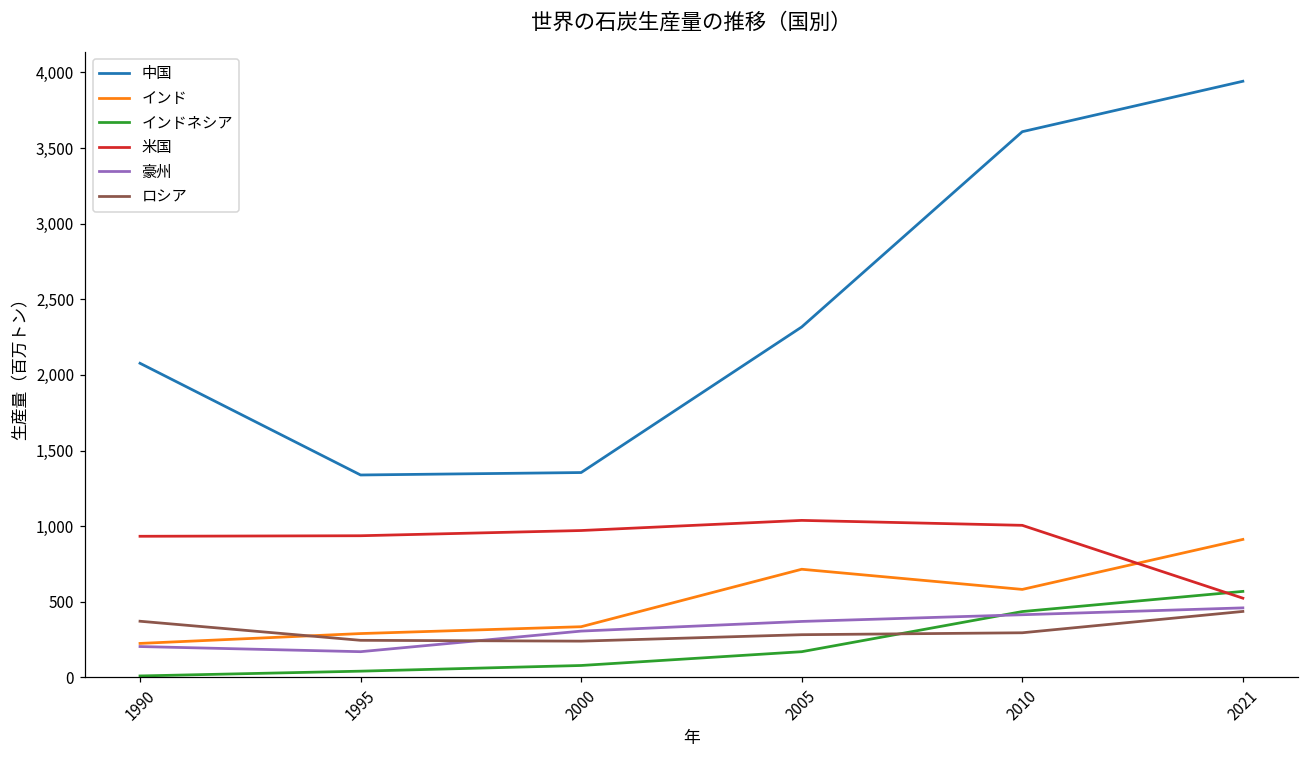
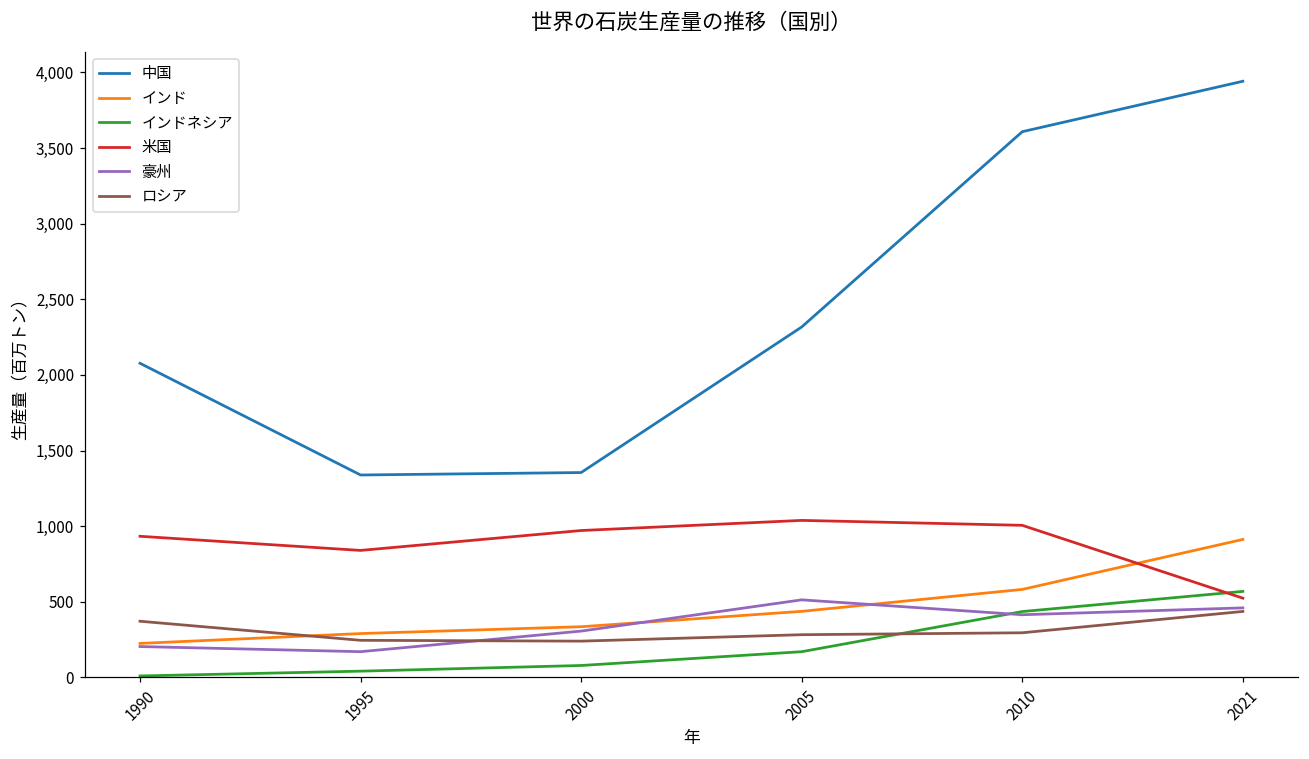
  {
    "中国": {
      "1990": "2,080",
      "1995": "1,340",
      "2000": "1,350",
      "2005": "2,320",
      "2010": "3,610",
      "2021": "3,940"
    },
    "インド": {
      "1990": "230",
      "1995": "290",
      "2000": "340",
-     "2005": "720",
+     "2005": "440",
      "2010": "580",
      "2021": "910"
    },
    "インドネシア": {
      "1990": "10",
      "1995": "40",
      "2000": "80",
      "2005": "170",
      "2010": "440",
      "2021": "570"
    },
    "米国": {
      "1990": "930",
-     "1995": "940",
+     "1995": "840",
      "2000": "970",
      "2005": "1,040",
      "2010": "1,010",
      "2021": "520"
    },
    "豪州": {
      "1990": "200",
      "1995": "170",
      "2000": "310",
-     "2005": "370",
+     "2005": "510",
      "2010": "410",
      "2021": "460"
    },
    "ロシア": {
      "1990": "370",
      "1995": "250",
      "2000": "240",
      "2005": "280",
      "2010": "300",
      "2021": "440"
    }
  }
